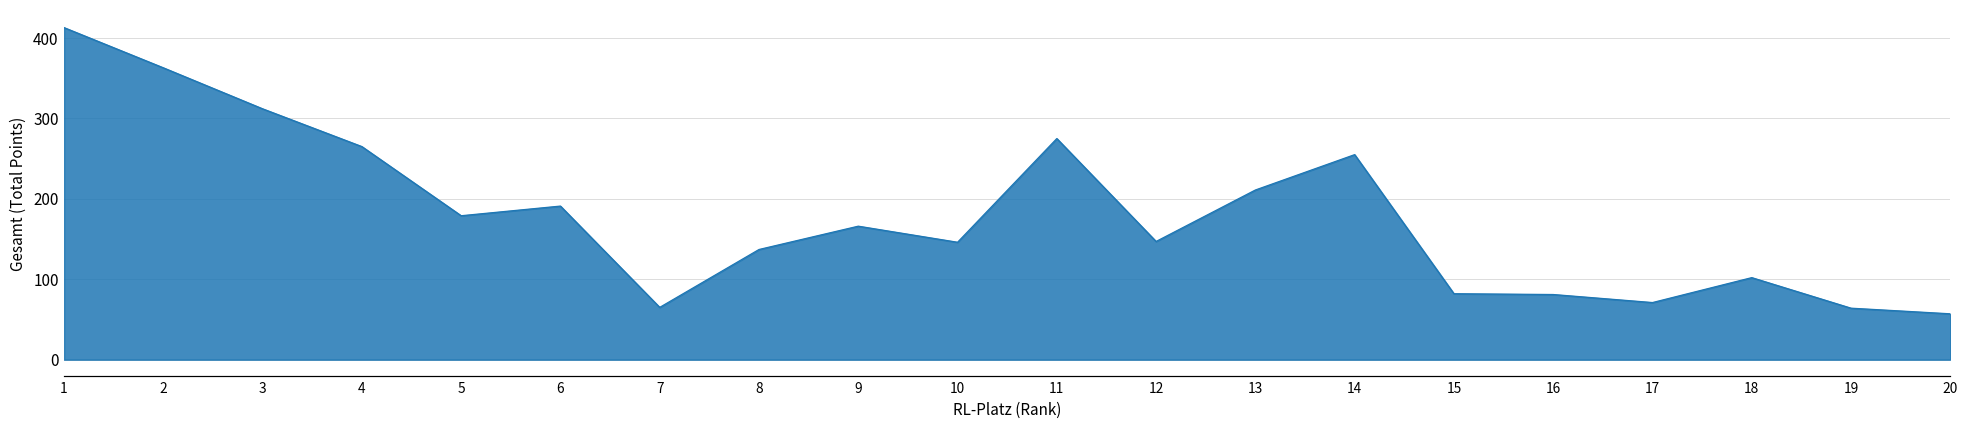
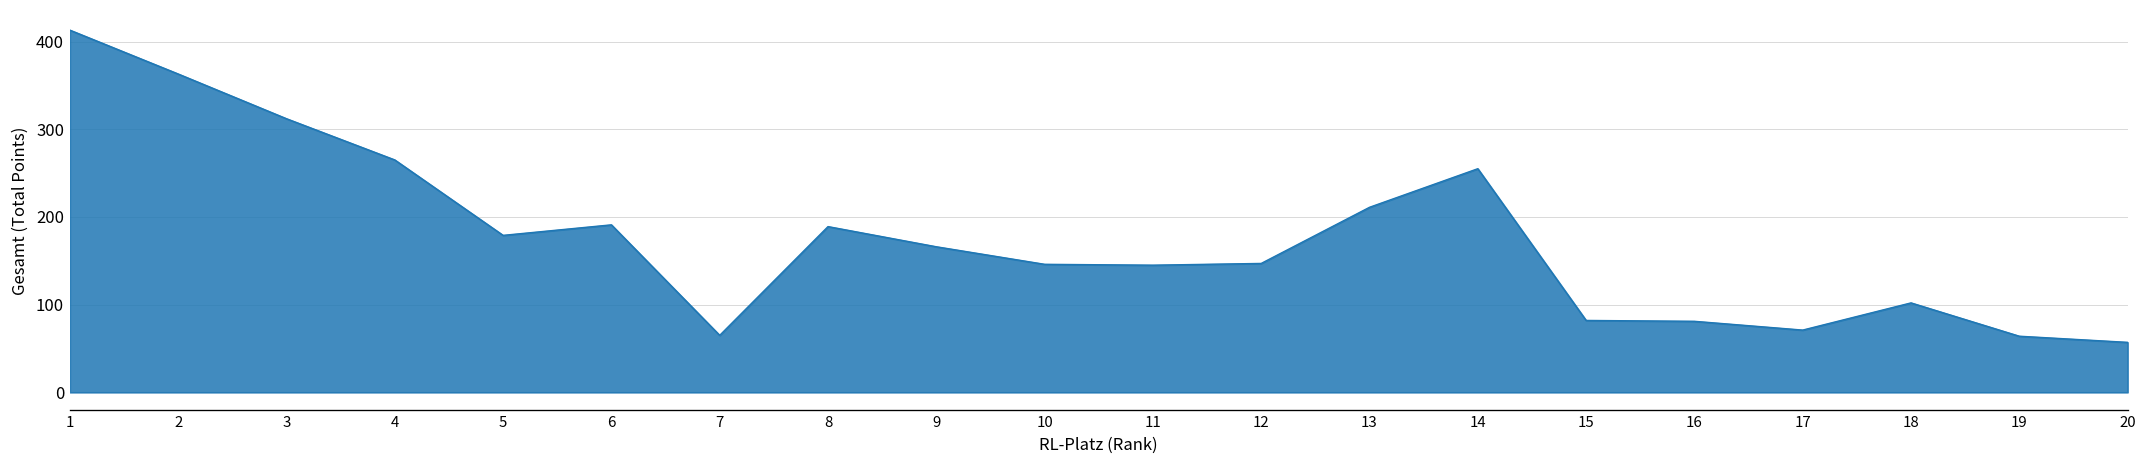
  {
    "1": 410,
    "2": 360,
    "3": 310,
    "4": 270,
    "5": 180,
    "6": 190,
    "7": 70,
-   "8": 140,
+   "8": 190,
    "9": 170,
    "10": 150,
-   "11": 280,
+   "11": 150,
    "12": 150,
    "13": 210,
    "14": 260,
    "15": 80,
    "16": 80,
    "17": 70,
    "18": 100,
    "19": 60,
    "20": 60
  }
